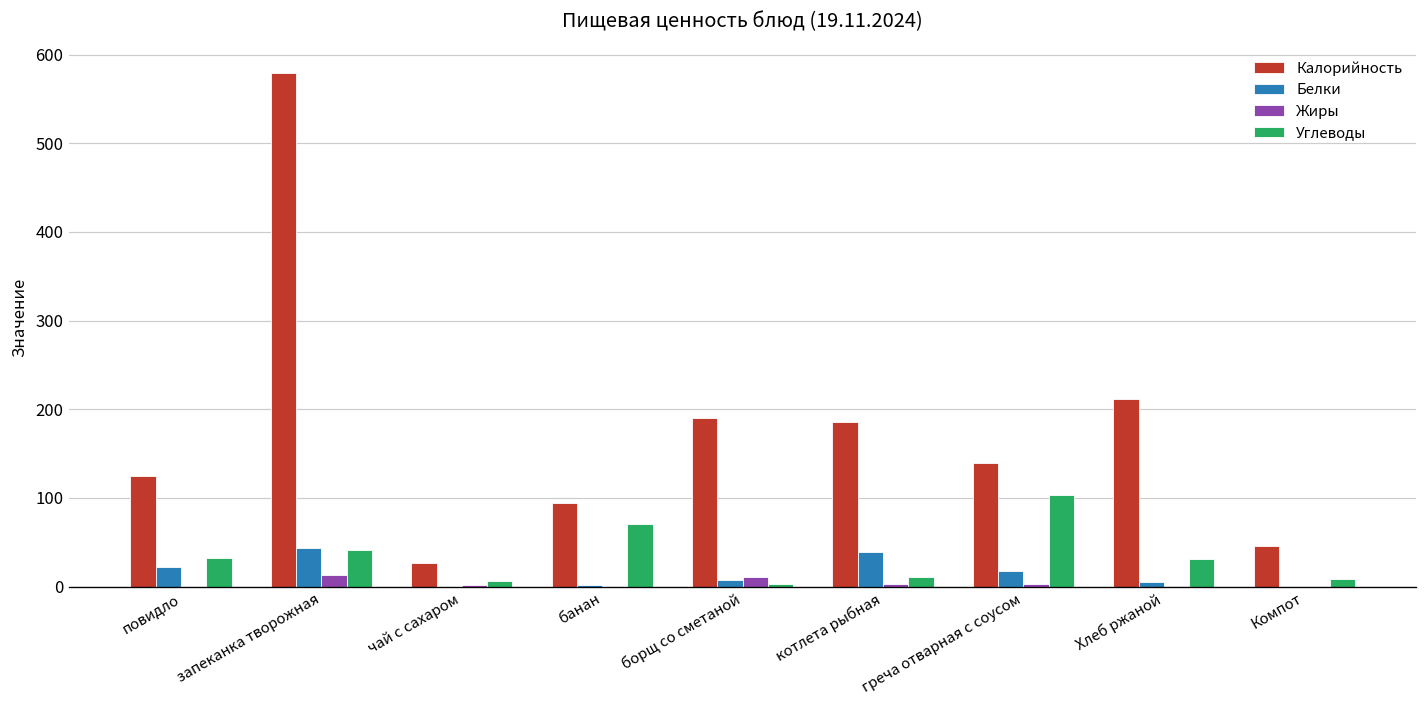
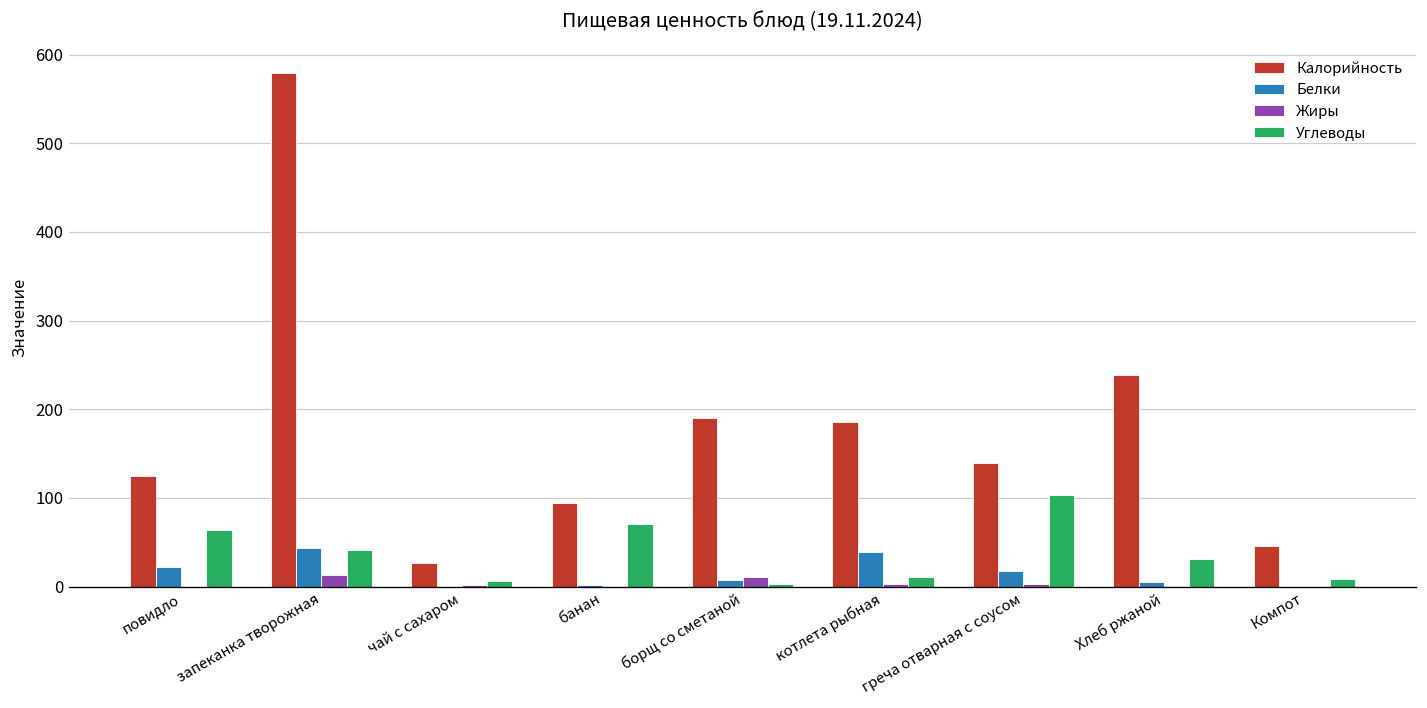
  {
    "Калорийность": {
      "повидло": 130,
      "запеканка творожная": 580,
      "чай с сахаром": 30,
      "банан": 90,
      "борщ со сметаной": 190,
      "котлета рыбная": 190,
      "греча отварная с соусом": 140,
-     "Хлеб ржаной": 210,
+     "Хлеб ржаной": 240,
      "Компот": 50
    },
    "Белки": {
      "повидло": 20,
      "запеканка творожная": 40,
      "чай с сахаром": 0,
      "борщ со сметаной": 10,
      "котлета рыбная": 40,
      "греча отварная с соусом": 20,
      "Хлеб ржаной": 10,
      "Компот": 0
    },
    "Жиры": {
      "повидло": 0,
      "запеканка творожная": 10,
      "банан": 0,
      "борщ со сметаной": 10,
      "Компот": 0
    },
    "Углеводы": {
-     "повидло": 30,
+     "повидло": 60,
      "запеканка творожная": 40,
      "чай с сахаром": 10,
      "банан": 70,
      "котлета рыбная": 10,
      "греча отварная с соусом": 100,
      "Хлеб ржаной": 30,
      "Компот": 10
    }
  }
